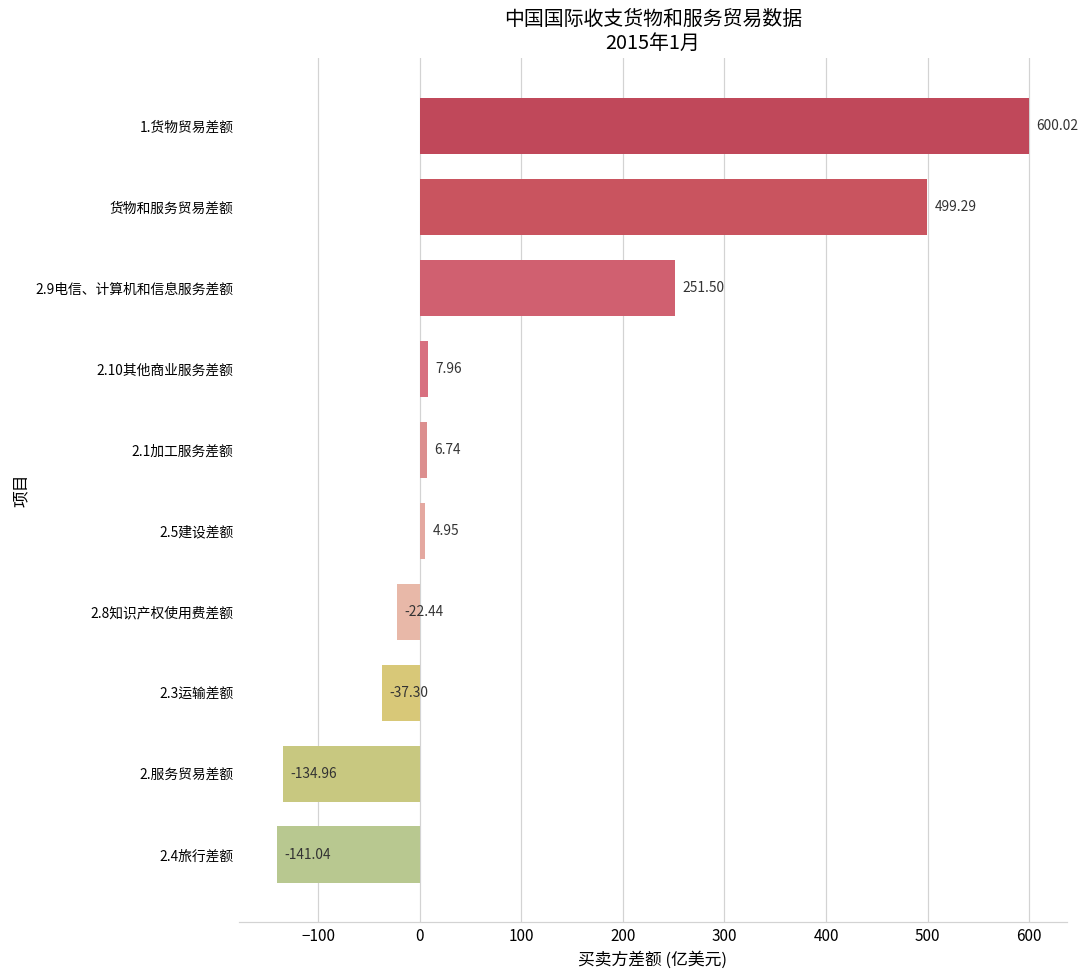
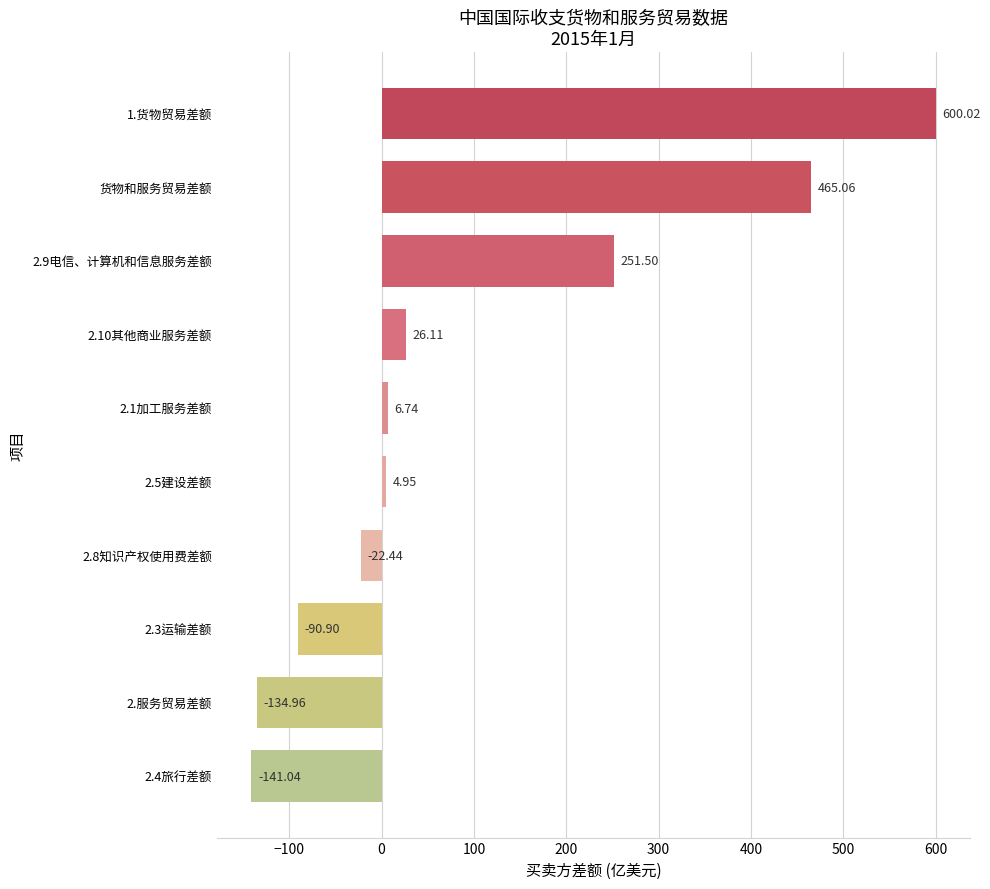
  {
    "1.货物贸易差额": 600.02,
-   "货物和服务贸易差额": 499.29,
+   "货物和服务贸易差额": 465.06,
    "2.9电信、计算机和信息服务差额": 251.50,
-   "2.10其他商业服务差额": 7.96,
+   "2.10其他商业服务差额": 26.11,
    "2.1加工服务差额": 6.74,
    "2.5建设差额": 4.95,
    "2.8知识产权使用费差额": -22.44,
-   "2.3运输差额": -37.30,
+   "2.3运输差额": -90.90,
    "2.服务贸易差额": -134.96,
    "2.4旅行差额": -141.04
  }
